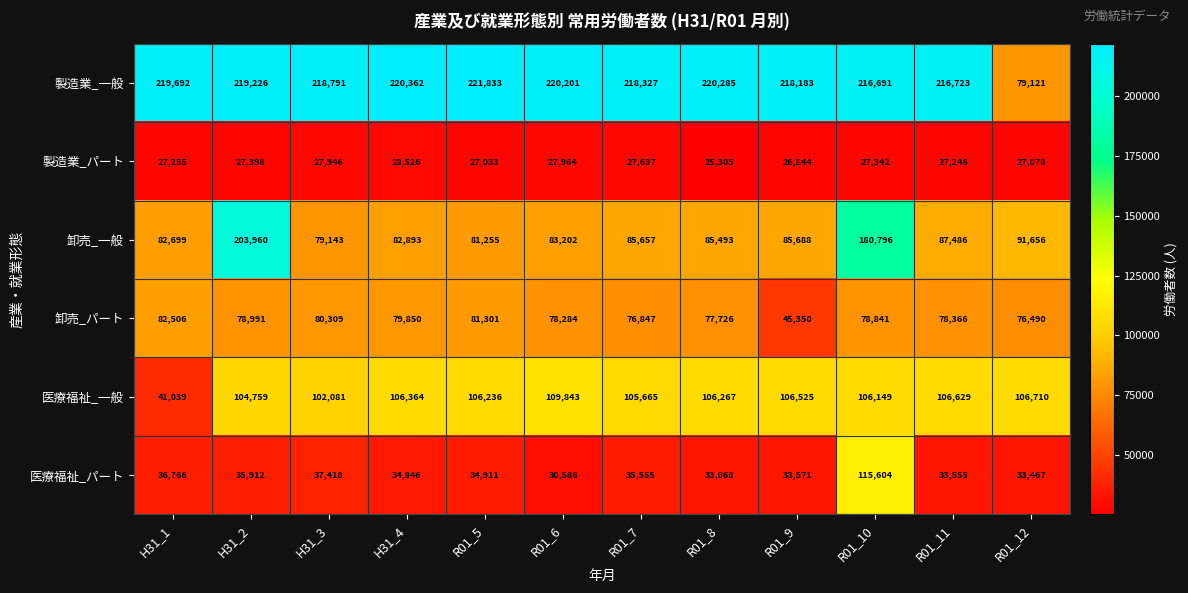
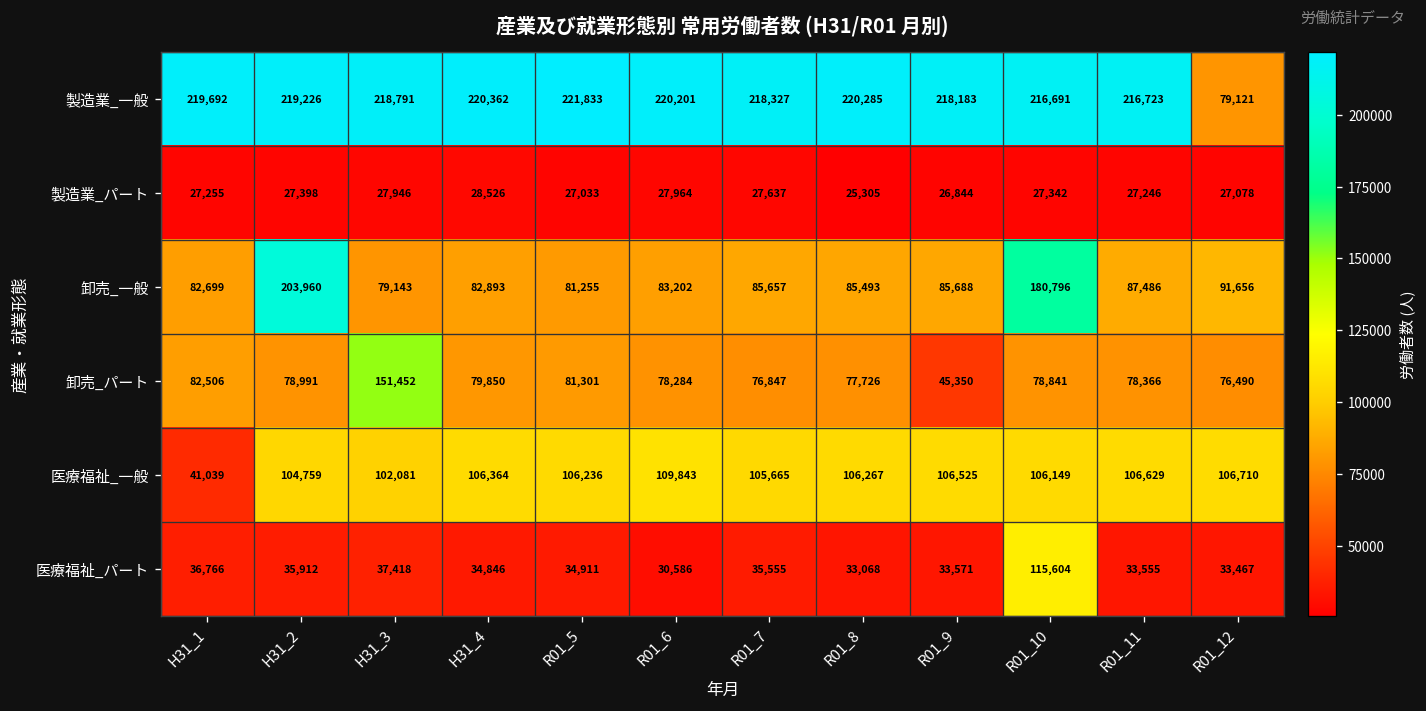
  {
    "製造業_一般": {
      "H31_1": "219,692",
      "H31_2": "219,226",
      "H31_3": "218,791",
      "H31_4": "220,362",
      "R01_5": "221,833",
      "R01_6": "220,201",
      "R01_7": "218,327",
      "R01_8": "220,285",
      "R01_9": "218,183",
      "R01_10": "216,691",
      "R01_11": "216,723",
      "R01_12": "79,121"
    },
    "製造業_パート": {
      "H31_1": "27,255",
      "H31_2": "27,398",
      "H31_3": "27,946",
      "H31_4": "28,526",
      "R01_5": "27,033",
      "R01_6": "27,964",
      "R01_7": "27,637",
      "R01_8": "25,305",
      "R01_9": "26,844",
      "R01_10": "27,342",
      "R01_11": "27,246",
      "R01_12": "27,078"
    },
    "卸売_一般": {
      "H31_1": "82,699",
      "H31_2": "203,960",
      "H31_3": "79,143",
      "H31_4": "82,893",
      "R01_5": "81,255",
      "R01_6": "83,202",
      "R01_7": "85,657",
      "R01_8": "85,493",
      "R01_9": "85,688",
      "R01_10": "180,796",
      "R01_11": "87,486",
      "R01_12": "91,656"
    },
    "卸売_パート": {
      "H31_1": "82,506",
      "H31_2": "78,991",
-     "H31_3": "80,309",
+     "H31_3": "151,452",
      "H31_4": "79,850",
      "R01_5": "81,301",
      "R01_6": "78,284",
      "R01_7": "76,847",
      "R01_8": "77,726",
      "R01_9": "45,350",
      "R01_10": "78,841",
      "R01_11": "78,366",
      "R01_12": "76,490"
    },
    "医療福祉_一般": {
      "H31_1": "41,039",
      "H31_2": "104,759",
      "H31_3": "102,081",
      "H31_4": "106,364",
      "R01_5": "106,236",
      "R01_6": "109,843",
      "R01_7": "105,665",
      "R01_8": "106,267",
      "R01_9": "106,525",
      "R01_10": "106,149",
      "R01_11": "106,629",
      "R01_12": "106,710"
    },
    "医療福祉_パート": {
      "H31_1": "36,766",
      "H31_2": "35,912",
      "H31_3": "37,418",
      "H31_4": "34,846",
      "R01_5": "34,911",
      "R01_6": "30,586",
      "R01_7": "35,555",
      "R01_8": "33,068",
      "R01_9": "33,571",
      "R01_10": "115,604",
      "R01_11": "33,555",
      "R01_12": "33,467"
    }
  }
